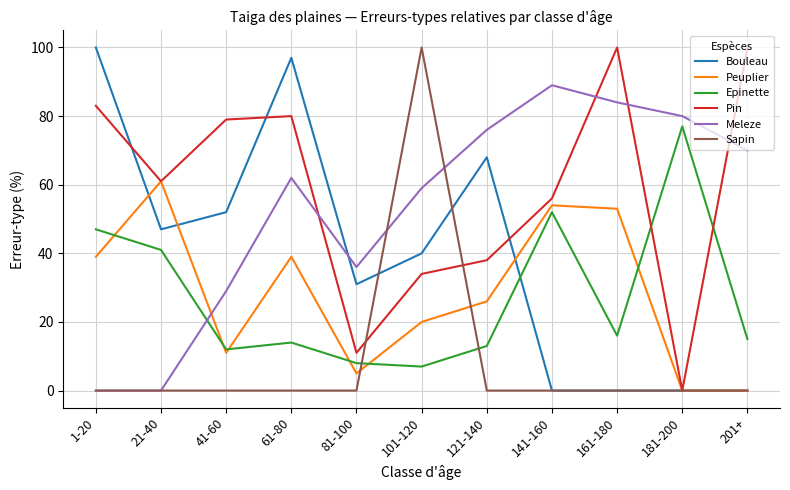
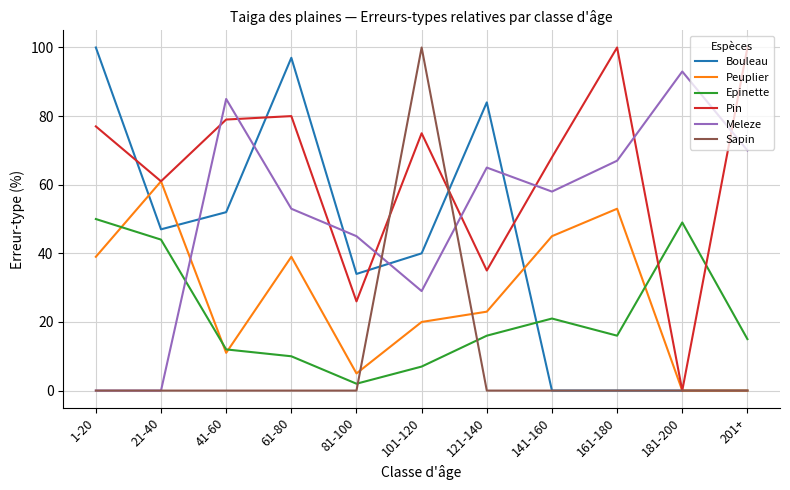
  {
    "Bouleau": {
      "1-20": 100,
      "21-40": 47,
      "41-60": 52,
      "61-80": 97,
-     "81-100": 31,
+     "81-100": 34,
      "101-120": 40,
-     "121-140": 68
+     "121-140": 84
    },
    "Peuplier": {
      "1-20": 39,
      "41-60": 11,
      "61-80": 39,
      "81-100": 5,
      "101-120": 20,
-     "121-140": 26,
-     "141-160": 54,
+     "121-140": 23,
+     "141-160": 45,
      "161-180": 53
    },
    "Epinette": {
-     "1-20": 47,
-     "21-40": 41,
+     "1-20": 50,
+     "21-40": 44,
      "41-60": 12,
-     "61-80": 14,
-     "81-100": 8,
+     "61-80": 10,
+     "81-100": 2,
      "101-120": 7,
-     "121-140": 13,
-     "141-160": 52,
+     "121-140": 16,
+     "141-160": 21,
      "161-180": 16,
-     "181-200": 77,
+     "181-200": 49,
      "201+": 15
    },
    "Pin": {
-     "1-20": 83,
+     "1-20": 77,
      "41-60": 79,
      "61-80": 80,
-     "81-100": 11,
-     "101-120": 34,
-     "121-140": 38,
-     "141-160": 56,
+     "81-100": 26,
+     "101-120": 75,
+     "121-140": 35,
+     "141-160": 68,
      "161-180": 100
    },
    "Meleze": {
-     "41-60": 29,
-     "61-80": 62,
-     "81-100": 36,
-     "101-120": 59,
-     "121-140": 76,
-     "141-160": 89,
-     "161-180": 84,
-     "181-200": 80,
+     "41-60": 85,
+     "61-80": 53,
+     "81-100": 45,
+     "101-120": 29,
+     "121-140": 65,
+     "141-160": 58,
+     "161-180": 67,
+     "181-200": 93,
      "201+": 70
    },
    "Sapin": {
      "41-60": 0,
      "61-80": 0,
      "81-100": 0,
      "101-120": 100,
      "121-140": 0
    }
  }
